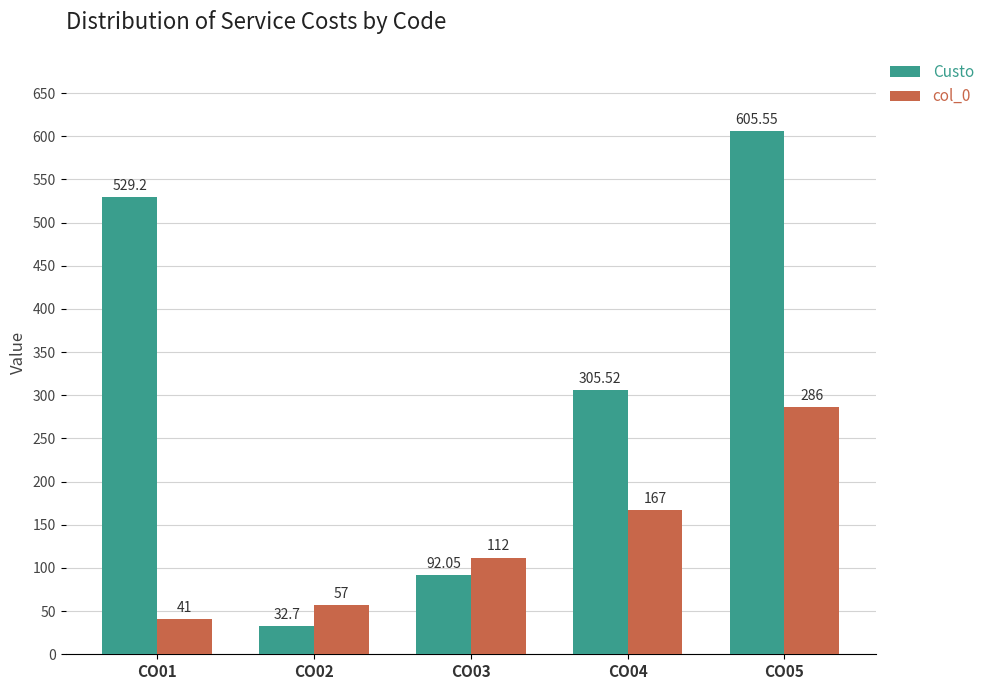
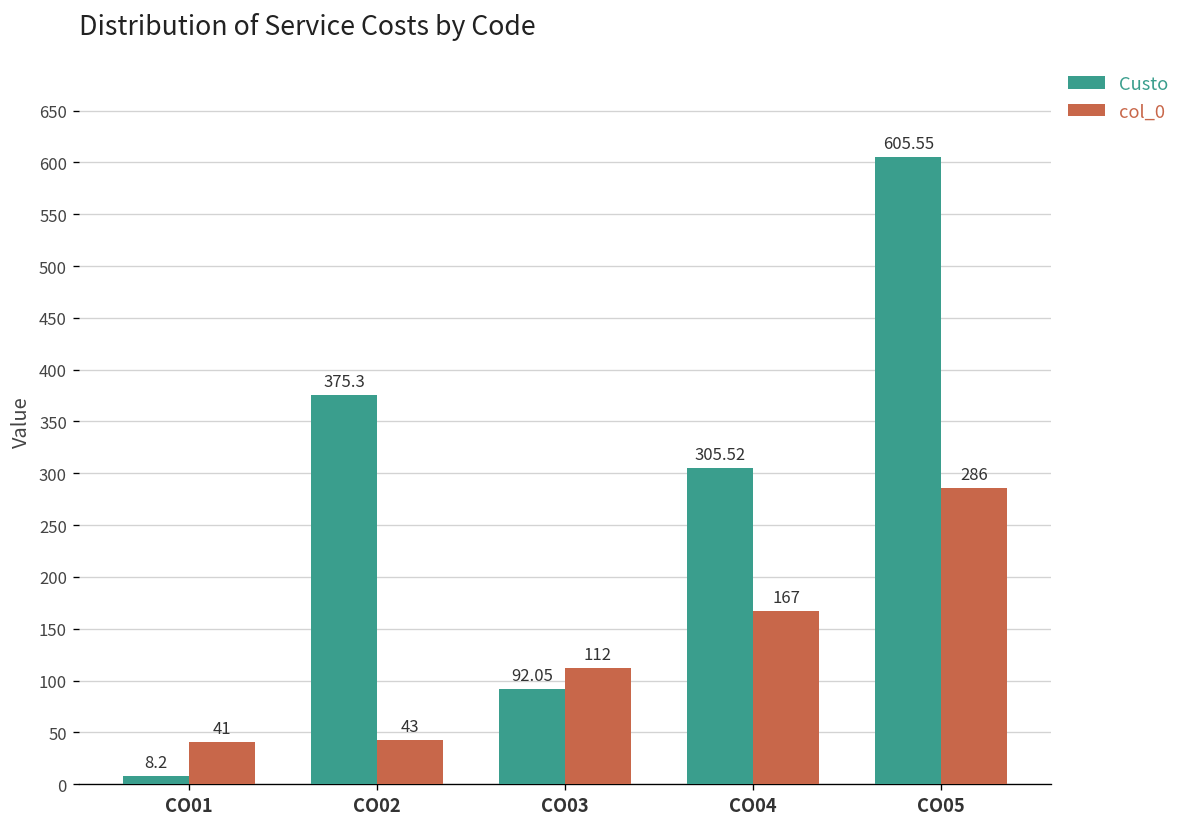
  {
    "Custo": {
-     "CO01": 529.2,
-     "CO02": 32.7,
+     "CO01": 8.2,
+     "CO02": 375.3,
      "CO03": 92.05,
      "CO04": 305.52,
      "CO05": 605.55
    },
    "col_0": {
      "CO01": 41,
-     "CO02": 57,
+     "CO02": 43,
      "CO03": 112,
      "CO04": 167,
      "CO05": 286
    }
  }
